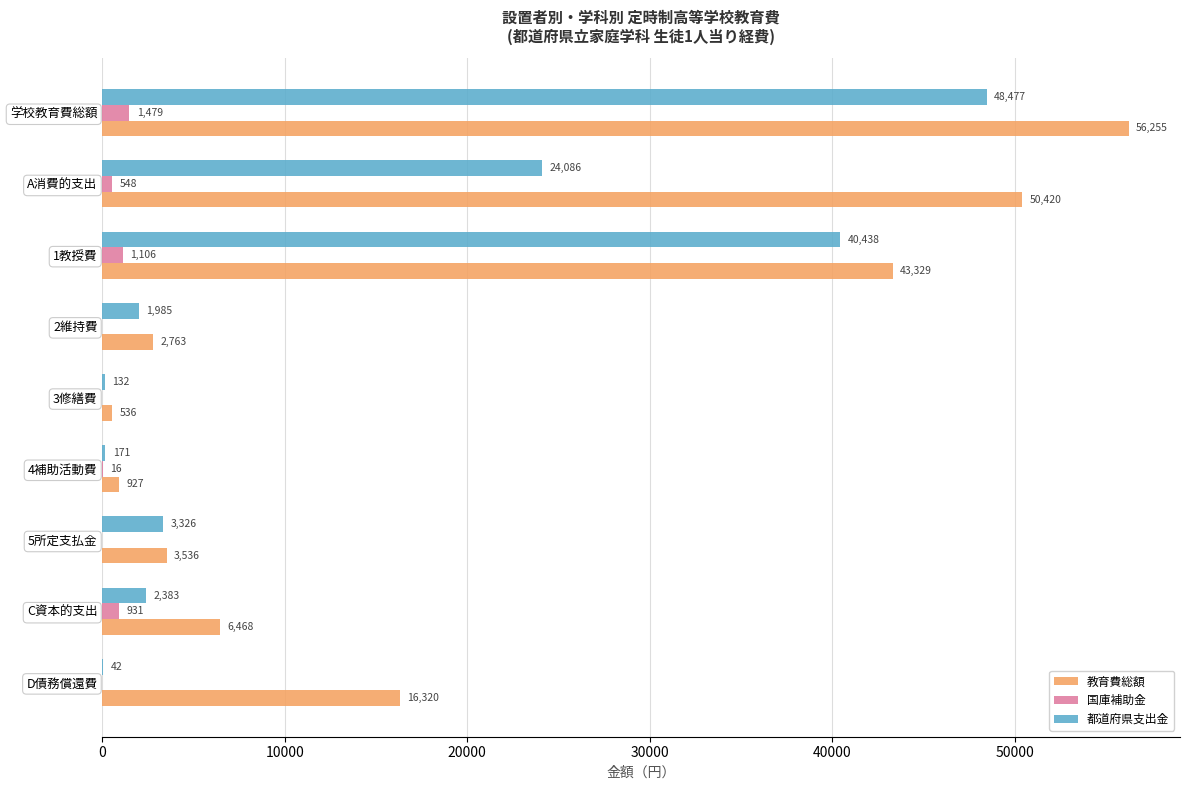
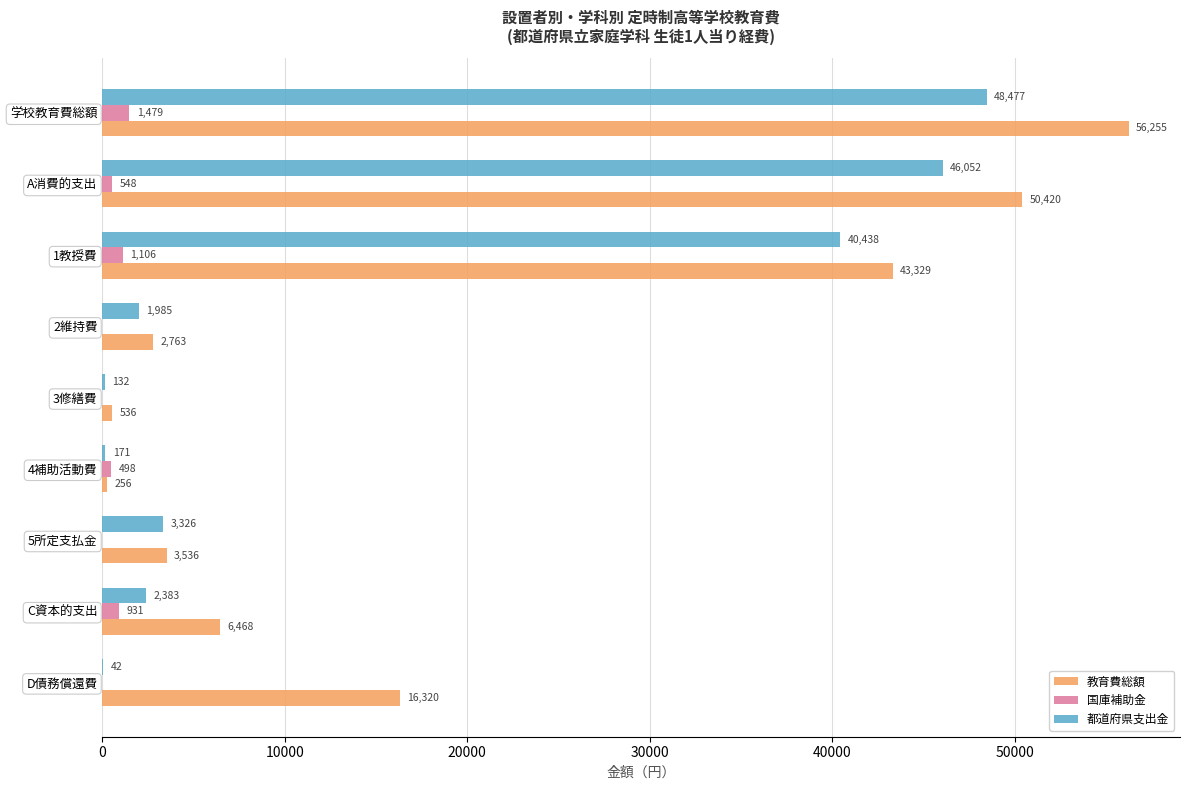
  {
    "教育費総額": {
      "学校教育費総額": "56,255",
      "A消費的支出": "50,420",
      "1教授費": "43,329",
      "2維持費": "2,763",
      "3修繕費": "536",
-     "4補助活動費": "927",
+     "4補助活動費": "256",
      "5所定支払金": "3,536",
      "C資本的支出": "6,468",
      "D債務償還費": "16,320"
    },
    "国庫補助金": {
      "学校教育費総額": "1,479",
      "A消費的支出": "548",
      "1教授費": "1,106",
-     "4補助活動費": "16",
+     "4補助活動費": "498",
      "C資本的支出": "931"
    },
    "都道府県支出金": {
      "学校教育費総額": "48,477",
-     "A消費的支出": "24,086",
+     "A消費的支出": "46,052",
      "1教授費": "40,438",
      "2維持費": "1,985",
      "3修繕費": "132",
      "4補助活動費": "171",
      "5所定支払金": "3,326",
      "C資本的支出": "2,383",
      "D債務償還費": "42"
    }
  }
